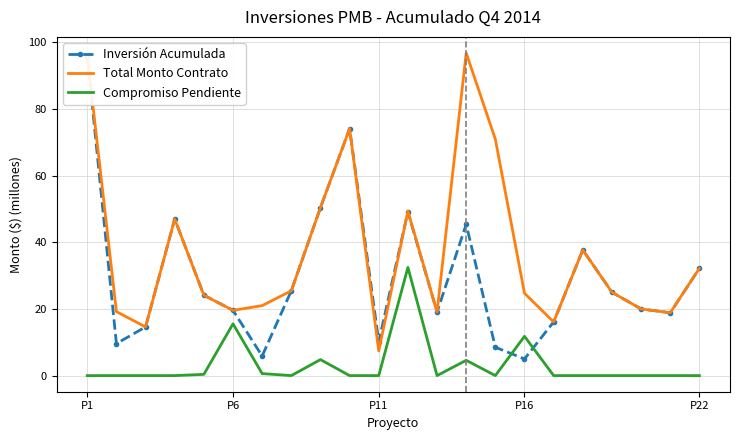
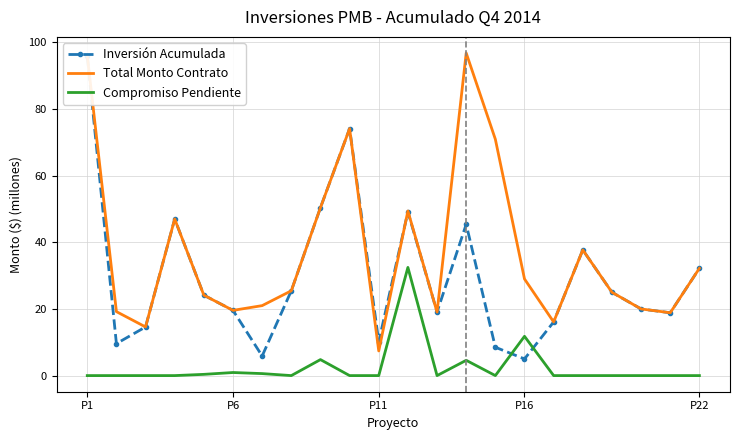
  {
    "Inversión Acumulada": {
      "P11": 10,
      "P16": 5
    },
    "Total Monto Contrato": {
      "P11": 7,
-     "P16": 25
+     "P16": 29
    },
    "Compromiso Pendiente": {
      "P1": 0,
-     "P6": 16,
+     "P6": 1,
      "P11": 0,
      "P16": 12,
      "P22": 0
    }
  }
